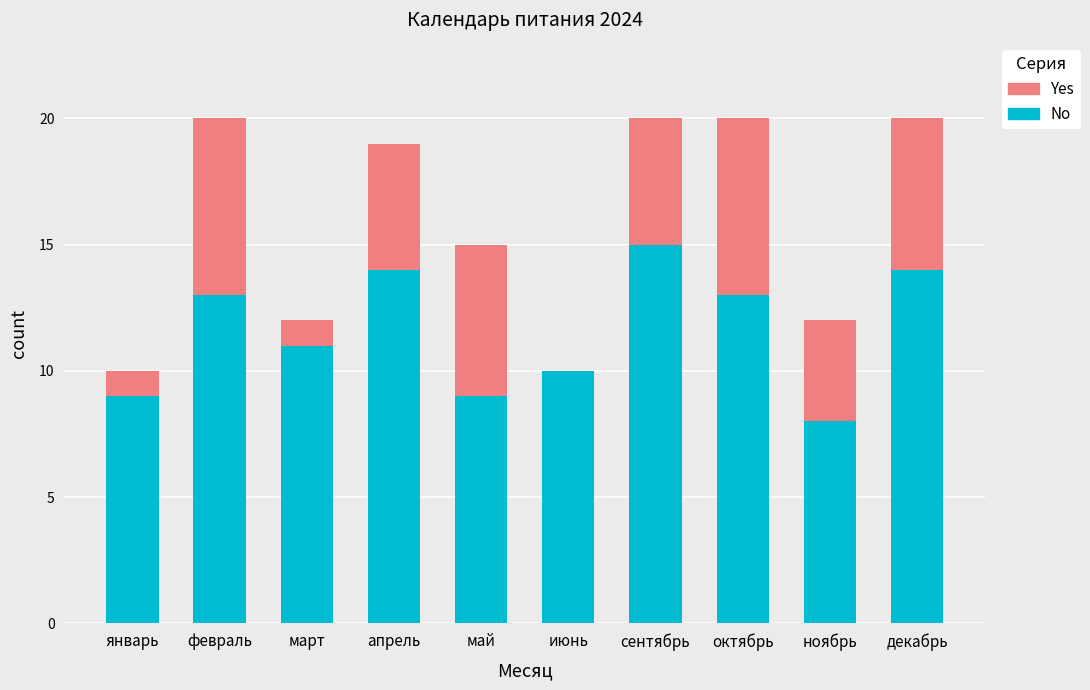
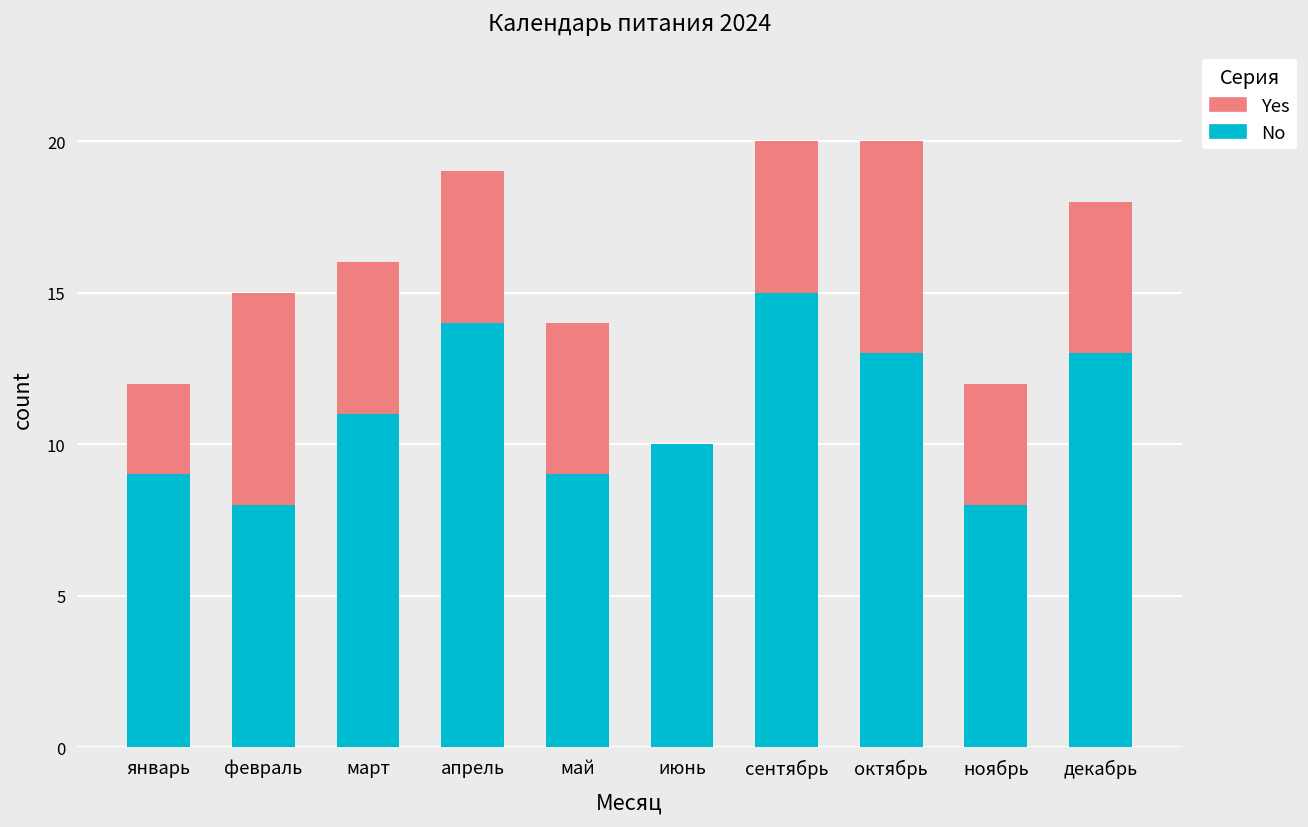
  {
    "No": {
      "январь": 9,
-     "февраль": 13,
+     "февраль": 8,
      "март": 11,
      "апрель": 14,
      "май": 9,
      "июнь": 10,
      "сентябрь": 15,
      "октябрь": 13,
      "ноябрь": 8,
-     "декабрь": 14
+     "декабрь": 13
    },
    "Yes": {
-     "январь": 1,
+     "январь": 3,
      "февраль": 7,
-     "март": 1,
+     "март": 5,
      "апрель": 5,
-     "май": 6,
+     "май": 5,
      "июнь": 0,
      "сентябрь": 5,
      "октябрь": 7,
      "ноябрь": 4,
-     "декабрь": 6
+     "декабрь": 5
    }
  }
